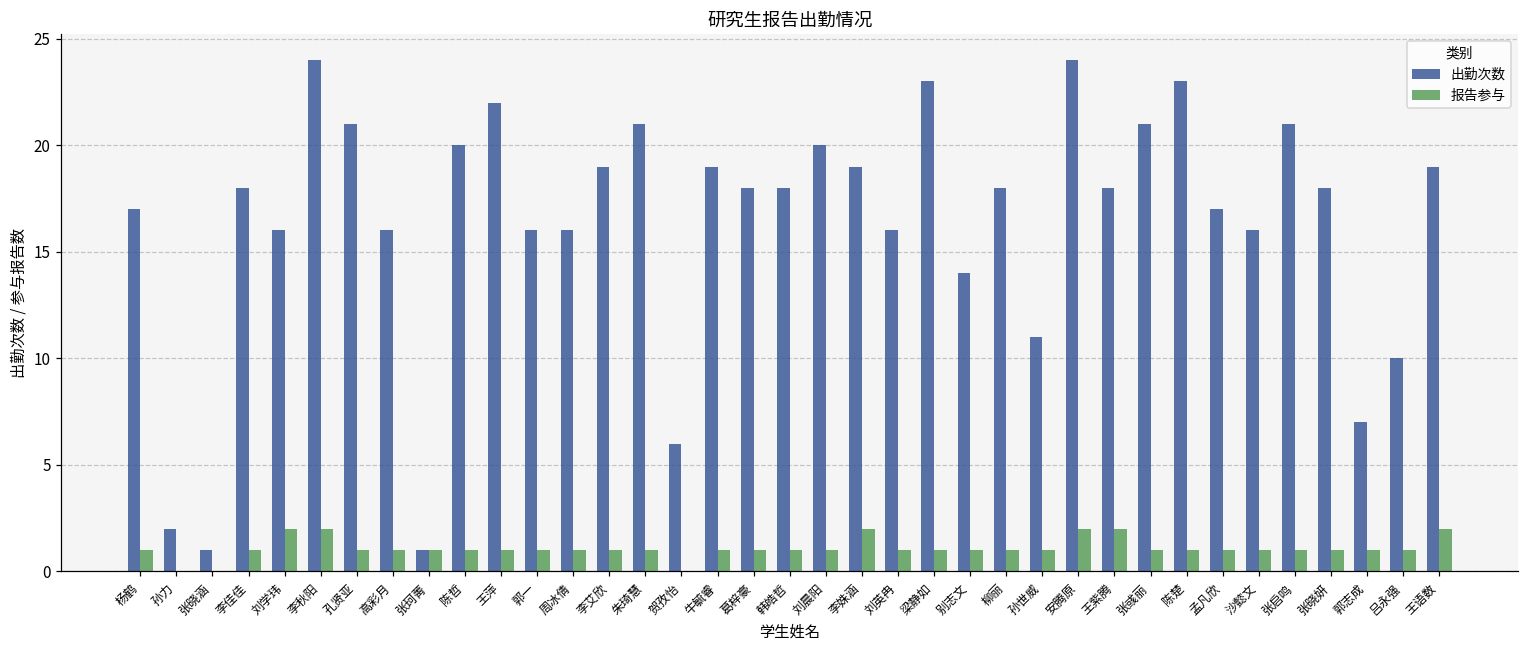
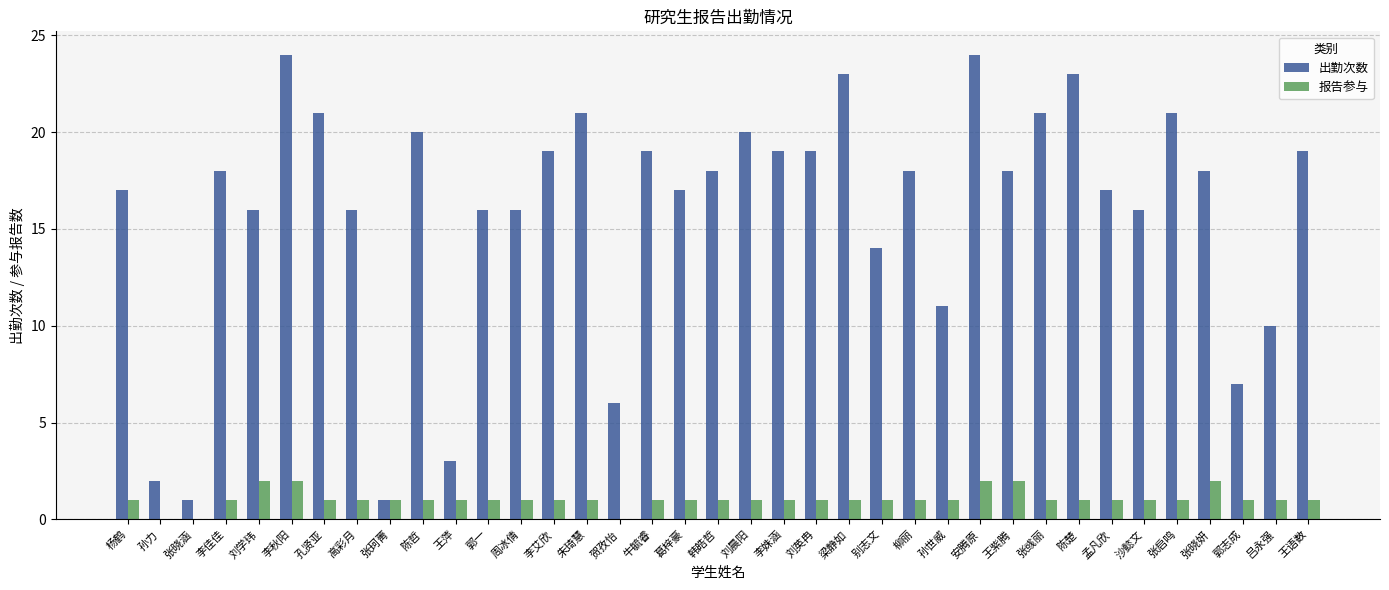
  {
    "出勤次数": {
      "杨鹤": 17,
      "孙力": 2,
      "张晓涵": 1,
      "李佳佳": 18,
      "刘学玮": 16,
      "李秋阳": 24,
      "孔贤亚": 21,
      "高彩月": 16,
      "张珂菁": 1,
      "陈哲": 20,
-     "王萍": 22,
+     "王萍": 3,
      "郭一": 16,
      "周冰倩": 16,
      "李艾欣": 19,
      "朱琦慧": 21,
      "贺孜怡": 6,
      "牛毓睿": 19,
-     "葛梓豪": 18,
+     "葛梓豪": 17,
      "韩皓哲": 18,
      "刘晨阳": 20,
      "李姝涵": 19,
-     "刘英冉": 16,
+     "刘英冉": 19,
      "梁静如": 23,
      "别志文": 14,
      "柳丽": 18,
      "孙世威": 11,
      "安腾原": 24,
      "王紫腾": 18,
      "张彧丽": 21,
      "陈楚": 23,
      "孟凡欣": 17,
      "沙懿文": 16,
      "张启鸣": 21,
      "张晓妍": 18,
      "郭志成": 7,
      "吕永强": 10,
      "王语数": 19
    },
    "报告参与": {
      "杨鹤": 1,
      "孙力": 0,
      "张晓涵": 0,
      "李佳佳": 1,
      "刘学玮": 2,
      "李秋阳": 2,
      "孔贤亚": 1,
      "高彩月": 1,
      "张珂菁": 1,
      "陈哲": 1,
      "王萍": 1,
      "郭一": 1,
      "周冰倩": 1,
      "李艾欣": 1,
      "朱琦慧": 1,
      "贺孜怡": 0,
      "牛毓睿": 1,
      "葛梓豪": 1,
      "韩皓哲": 1,
      "刘晨阳": 1,
-     "李姝涵": 2,
+     "李姝涵": 1,
      "刘英冉": 1,
      "梁静如": 1,
      "别志文": 1,
      "柳丽": 1,
      "孙世威": 1,
      "安腾原": 2,
      "王紫腾": 2,
      "张彧丽": 1,
      "陈楚": 1,
      "孟凡欣": 1,
      "沙懿文": 1,
      "张启鸣": 1,
-     "张晓妍": 1,
+     "张晓妍": 2,
      "郭志成": 1,
      "吕永强": 1,
-     "王语数": 2
+     "王语数": 1
    }
  }
